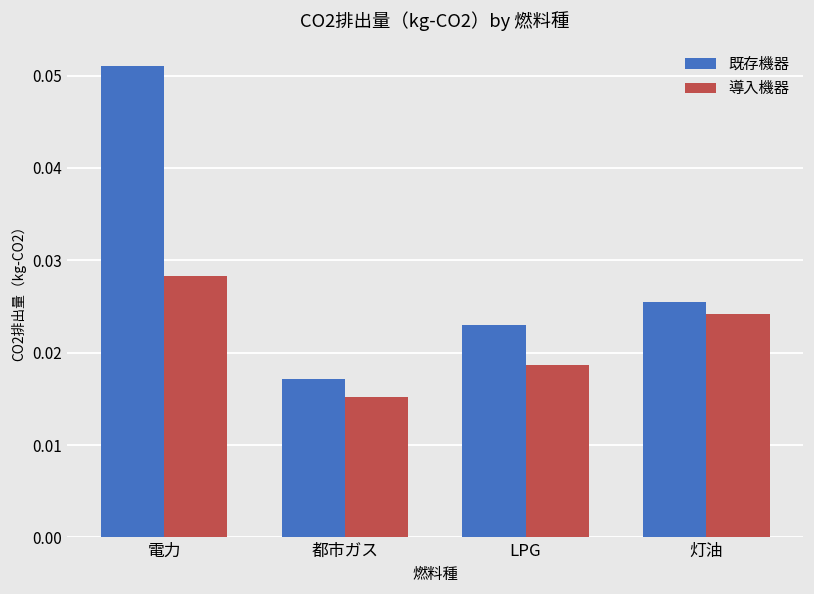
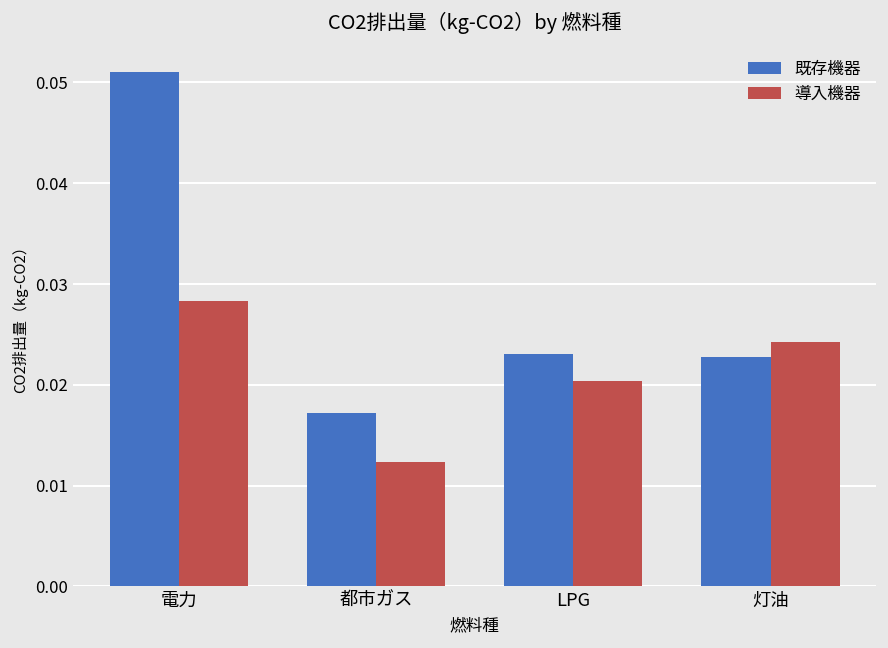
  {
    "既存機器": {
      "電力": 0.051,
      "都市ガス": 0.017,
      "LPG": 0.023,
-     "灯油": 0.026
+     "灯油": 0.023
    },
    "導入機器": {
      "電力": 0.028,
-     "都市ガス": 0.015,
-     "LPG": 0.019,
+     "都市ガス": 0.012,
+     "LPG": 0.020,
      "灯油": 0.024
    }
  }
